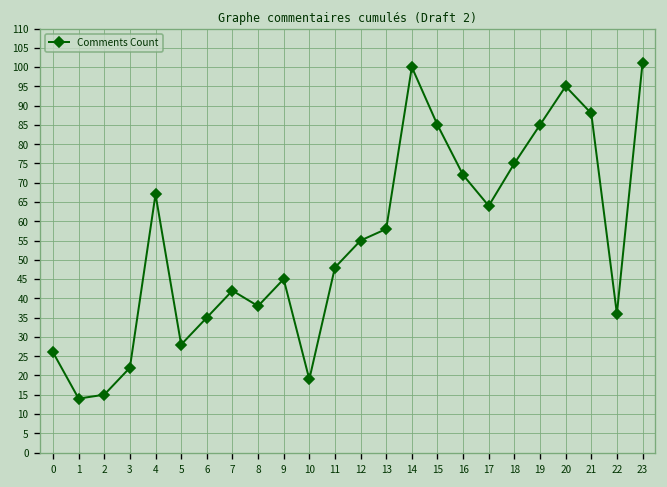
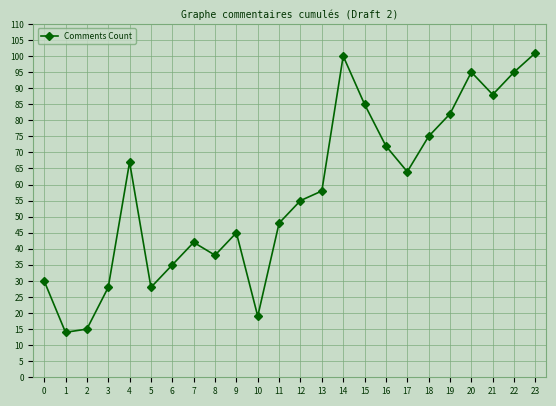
  {
-   "0": 26,
+   "0": 30,
    "1": 14,
    "2": 15,
-   "3": 22,
+   "3": 28,
    "4": 67,
    "5": 28,
    "6": 35,
    "7": 42,
    "8": 38,
    "9": 45,
    "10": 19,
    "11": 48,
    "12": 55,
    "13": 58,
    "14": 100,
    "15": 85,
    "16": 72,
    "17": 64,
    "18": 75,
-   "19": 85,
+   "19": 82,
    "20": 95,
    "21": 88,
-   "22": 36,
+   "22": 95,
    "23": 101
  }
